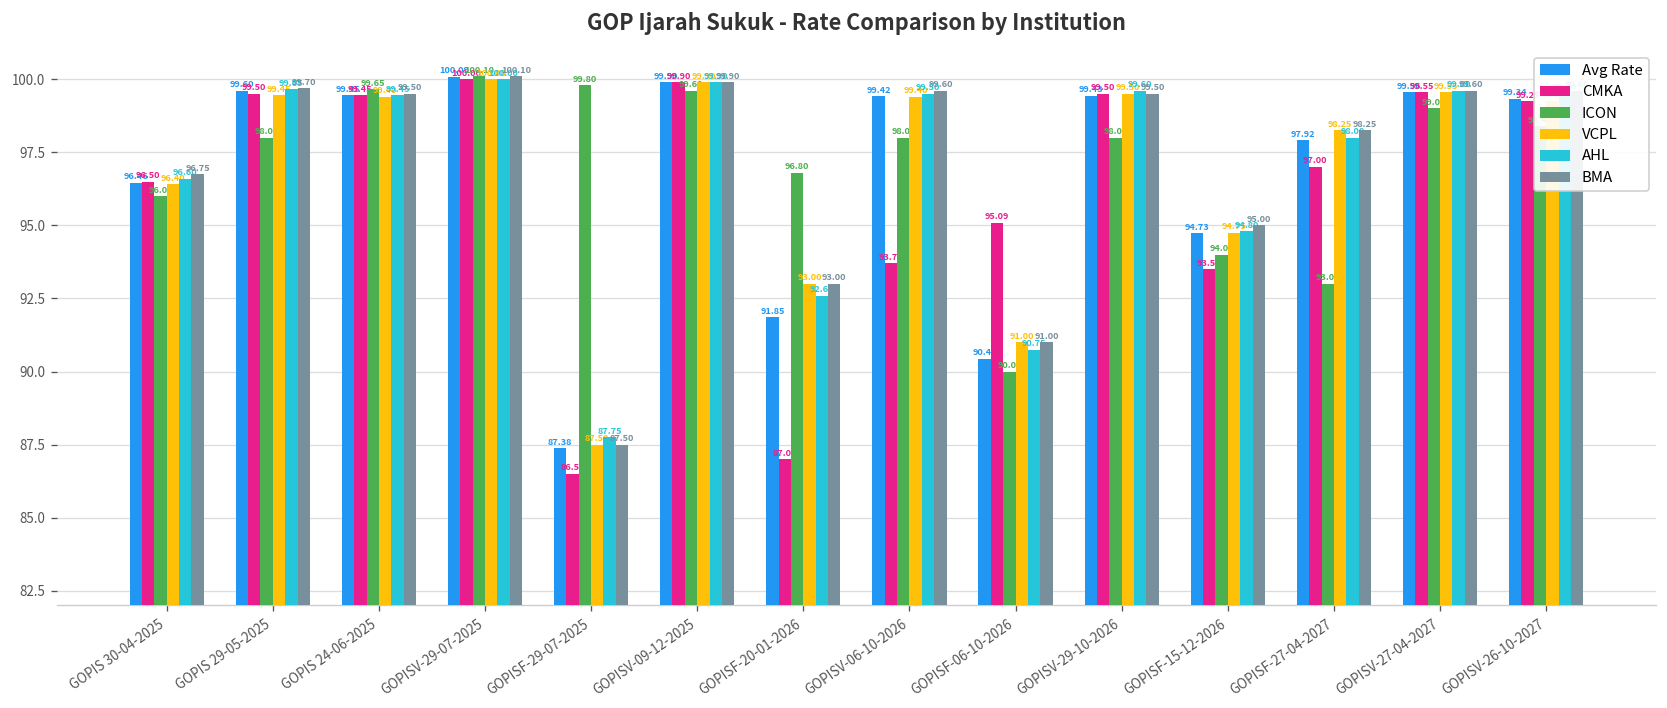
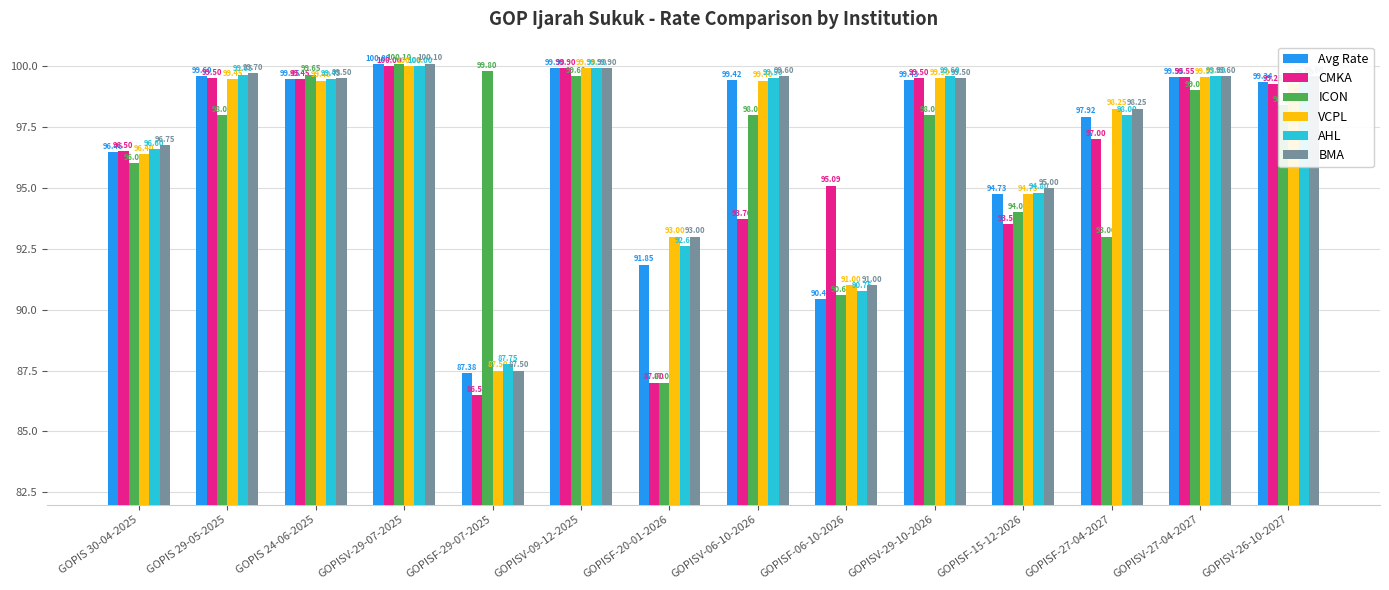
  {
    "CMKA": {
      "GOPISF-29-07-2025": 86.50,
      "GOPISV-06-10-2026": 93.70,
      "GOPISF-06-10-2026": 95.09,
      "GOPISF-15-12-2026": 93.50,
      "GOPISF-27-04-2027": 97.00
    },
    "ICON": {
      "GOPIS 30-04-2025": 96.00,
      "GOPIS 29-05-2025": 98.00,
      "GOPISF-29-07-2025": 99.80,
      "GOPISV-09-12-2025": 99.60,
-     "GOPISF-20-01-2026": 96.80,
+     "GOPISF-20-01-2026": 87.00,
      "GOPISV-06-10-2026": 98.00,
-     "GOPISF-06-10-2026": 90.00,
+     "GOPISF-06-10-2026": 90.60,
      "GOPISV-29-10-2026": 98.00,
      "GOPISF-15-12-2026": 94.00,
      "GOPISF-27-04-2027": 93.00,
      "GOPISV-27-04-2027": 99.00
    },
    "VCPL": {
      "GOPISF-20-01-2026": 93.00
    },
    "BMA": {
      "GOPISF-20-01-2026": 93.00
    }
  }
